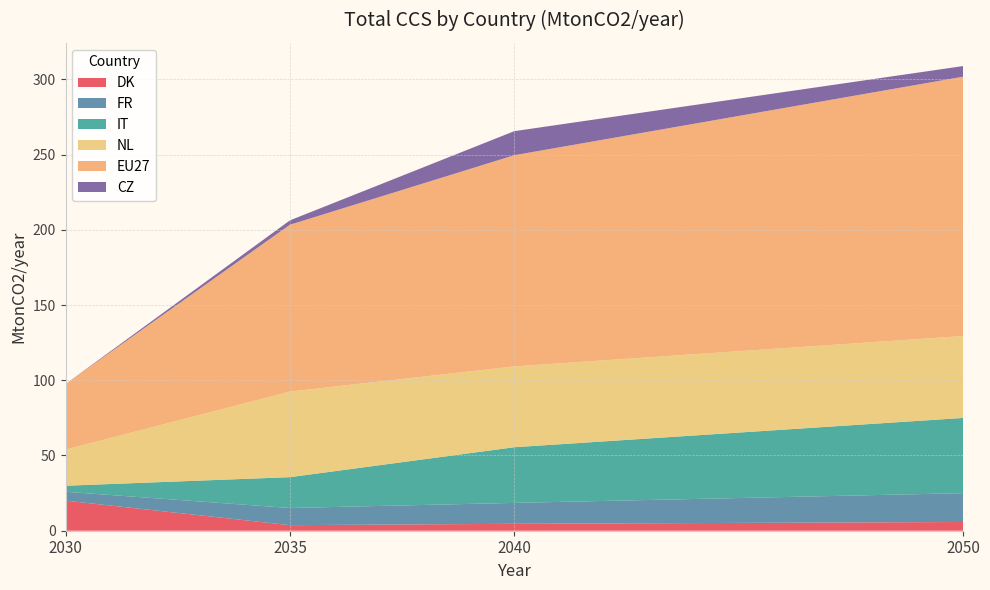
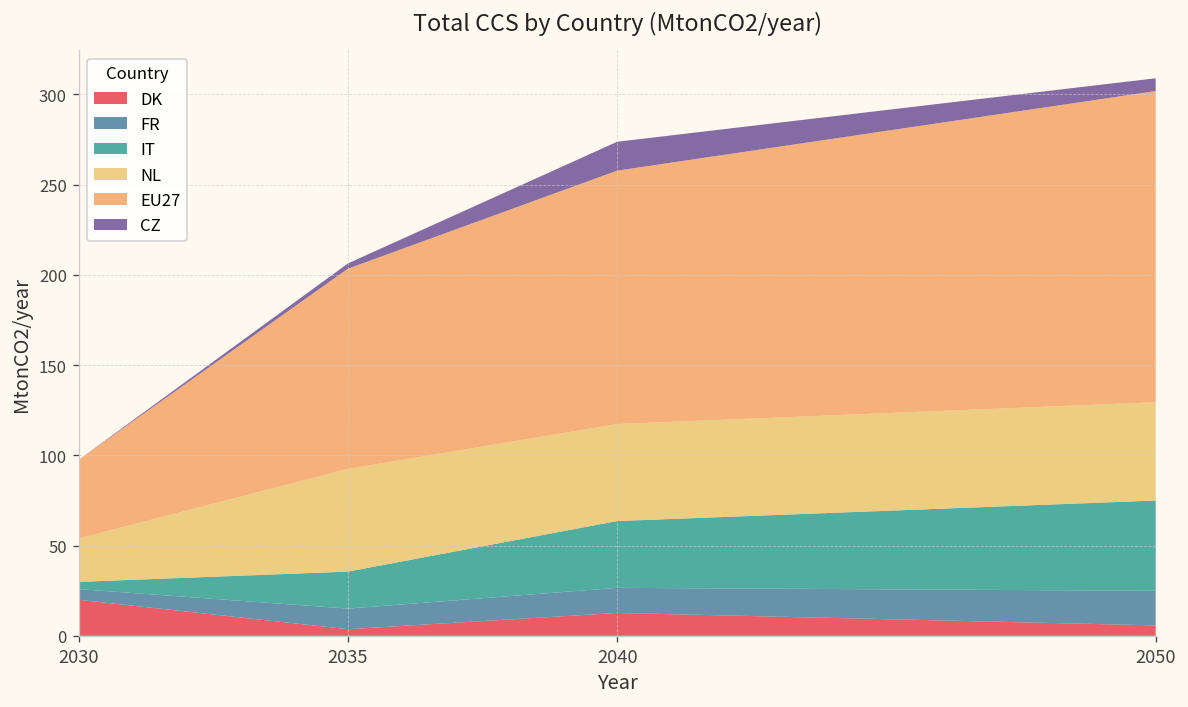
  {
    "DK": {
      "2030": 20,
      "2035": 4,
-     "2040": 5,
+     "2040": 13,
      "2050": 6
    },
    "CZ": {
      "2035": 3,
      "2040": 16,
      "2050": 7
    }
  }
